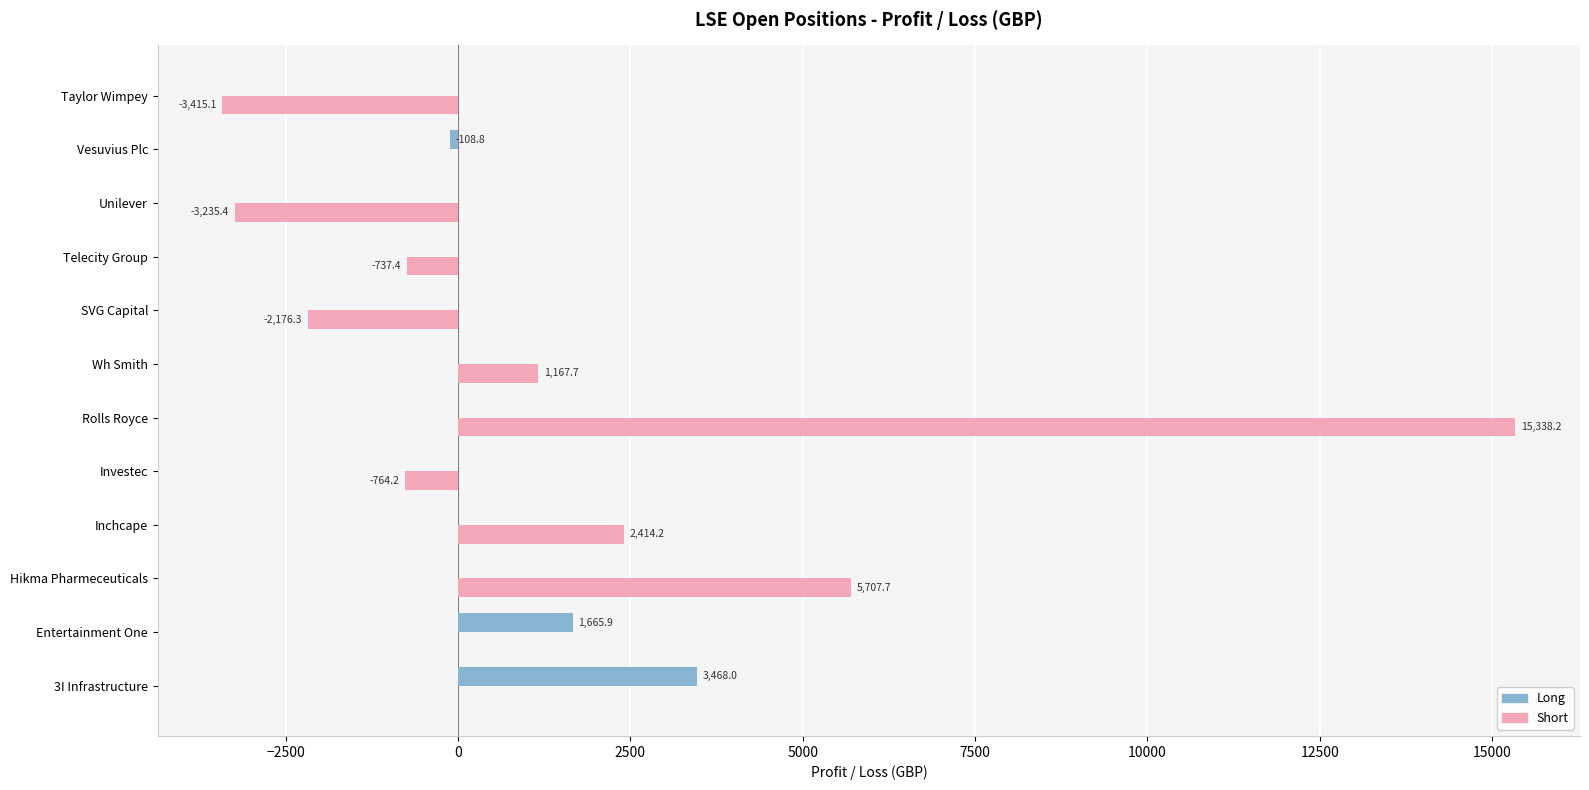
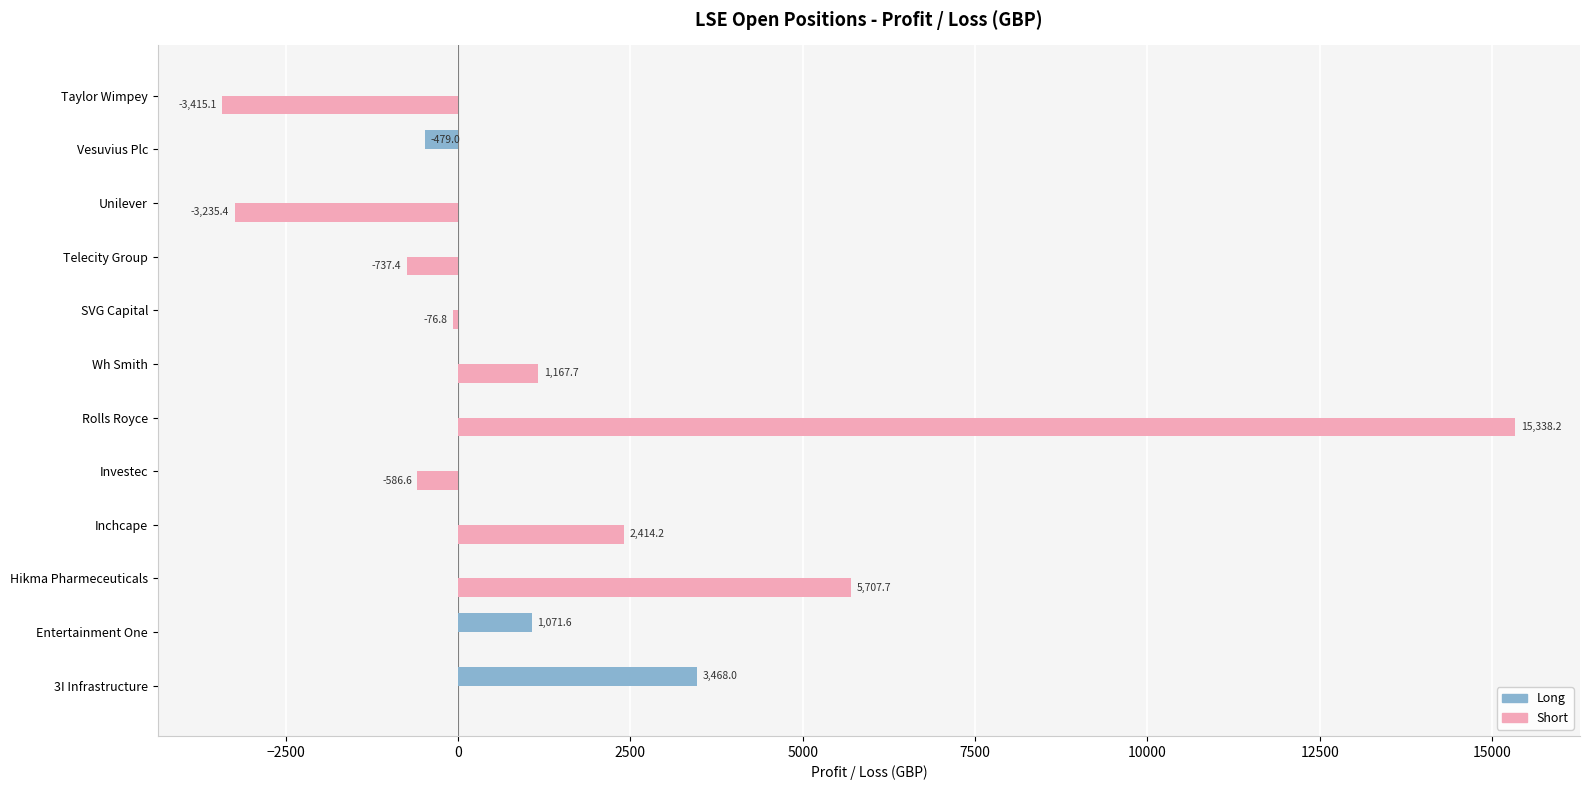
  {
    "Long": {
-     "Vesuvius Plc": "-108.8",
-     "Entertainment One": "1,665.9",
+     "Vesuvius Plc": "-479.0",
+     "Entertainment One": "1,071.6",
      "3I Infrastructure": "3,468.0"
    },
    "Short": {
      "Taylor Wimpey": "-3,415.1",
      "Unilever": "-3,235.4",
      "Telecity Group": "-737.4",
-     "SVG Capital": "-2,176.3",
+     "SVG Capital": "-76.8",
      "Wh Smith": "1,167.7",
      "Rolls Royce": "15,338.2",
-     "Investec": "-764.2",
+     "Investec": "-586.6",
      "Inchcape": "2,414.2",
      "Hikma Pharmeceuticals": "5,707.7"
    }
  }
